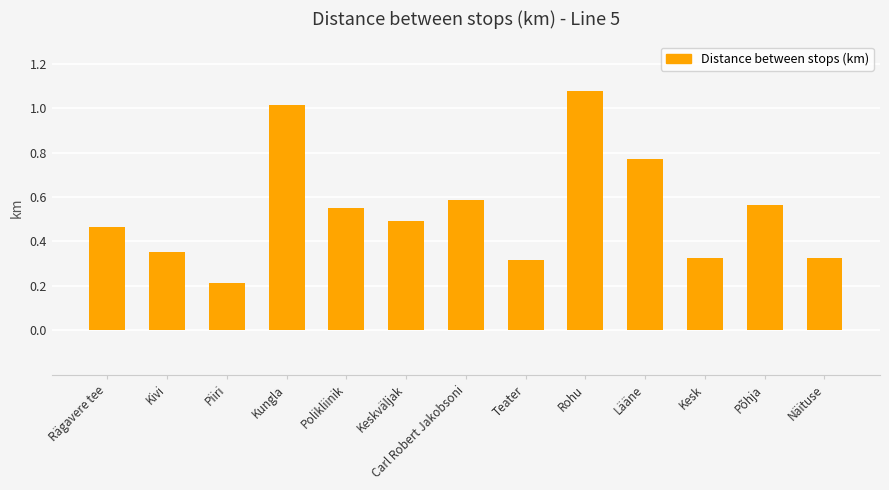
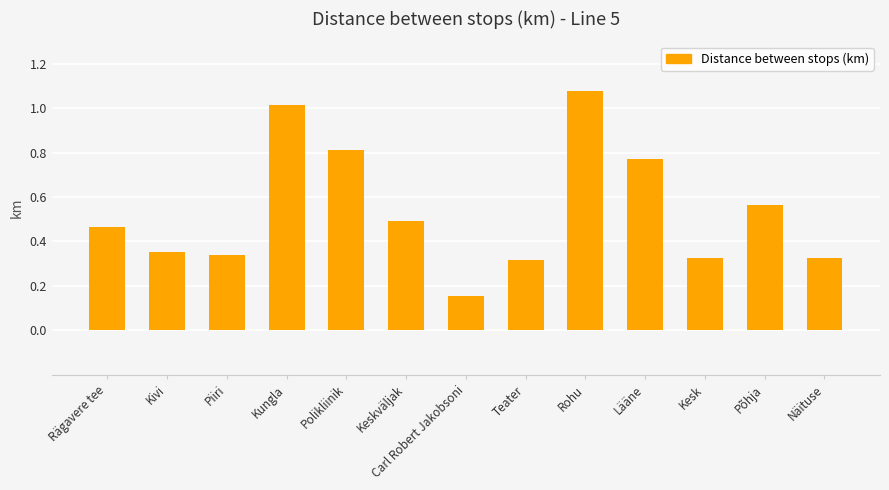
  {
    "Rägavere tee": 0.46,
    "Kivi": 0.35,
-   "Piiri": 0.21,
+   "Piiri": 0.34,
    "Kungla": 1.02,
-   "Polikliinik": 0.55,
+   "Polikliinik": 0.81,
    "Keskväljak": 0.49,
-   "Carl Robert Jakobsoni": 0.59,
+   "Carl Robert Jakobsoni": 0.15,
    "Teater": 0.32,
    "Rohu": 1.08,
    "Lääne": 0.77,
    "Kesk": 0.32,
    "Põhja": 0.57,
    "Näituse": 0.33
  }
